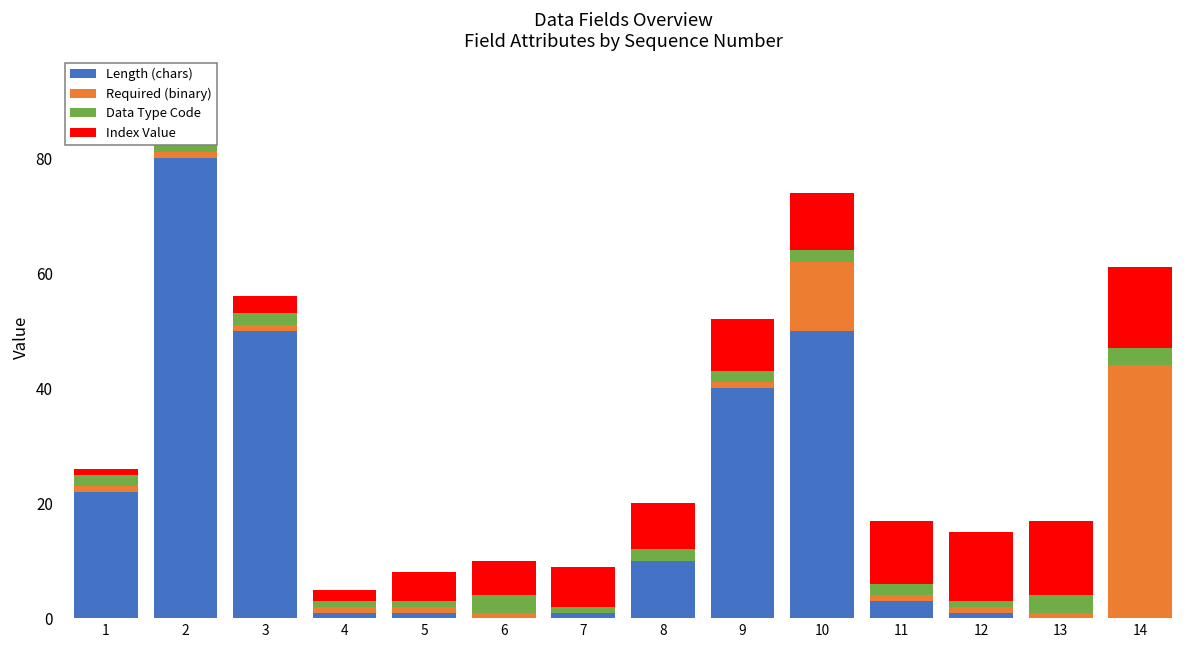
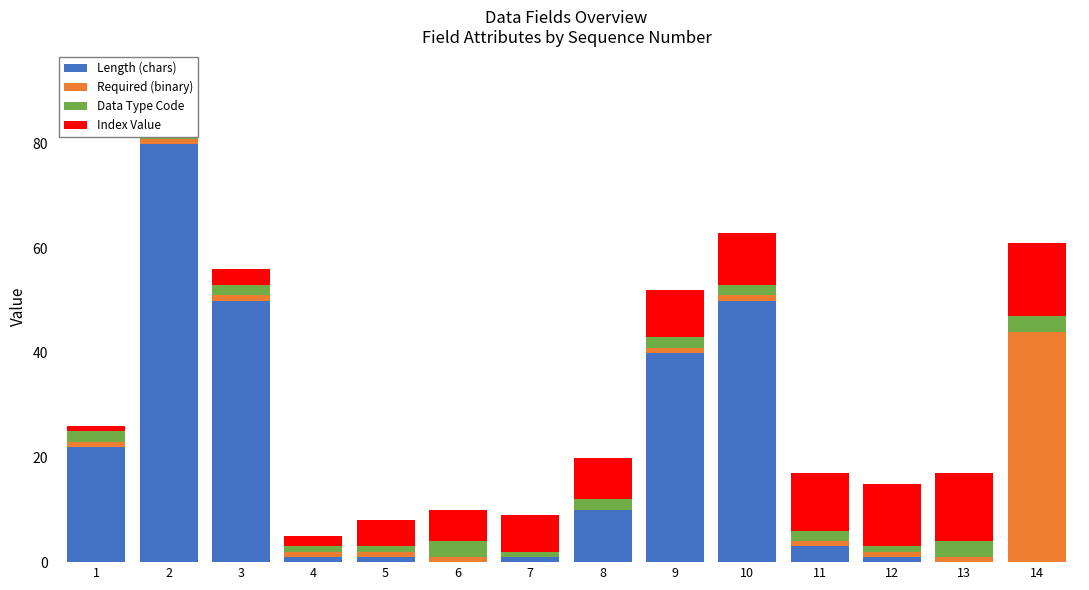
  {
    "Length (chars)": {
      "1": 22,
      "2": 80,
      "3": 50,
      "4": 1,
      "5": 1,
      "6": 0,
      "7": 1,
      "8": 10,
      "9": 40,
      "10": 50,
      "11": 3,
      "12": 1,
      "13": 0,
      "14": 0
    },
    "Required (binary)": {
      "1": 1,
      "2": 1,
      "3": 1,
      "4": 1,
      "5": 1,
      "6": 1,
      "7": 0,
      "8": 0,
      "9": 1,
-     "10": 12,
+     "10": 1,
      "11": 1,
      "12": 1,
      "13": 1,
      "14": 44
    },
    "Data Type Code": {
      "1": 2,
      "3": 2,
      "4": 1,
      "5": 1,
      "6": 3,
      "7": 1,
      "8": 2,
      "9": 2,
      "10": 2,
      "11": 2,
      "12": 1,
      "13": 3,
      "14": 3
    },
    "Index Value": {
      "1": 1,
      "3": 3,
      "4": 2,
      "5": 5,
      "6": 6,
      "7": 7,
      "8": 8,
      "9": 9,
      "10": 10,
      "11": 11,
      "12": 12,
      "13": 13,
      "14": 14
    }
  }
